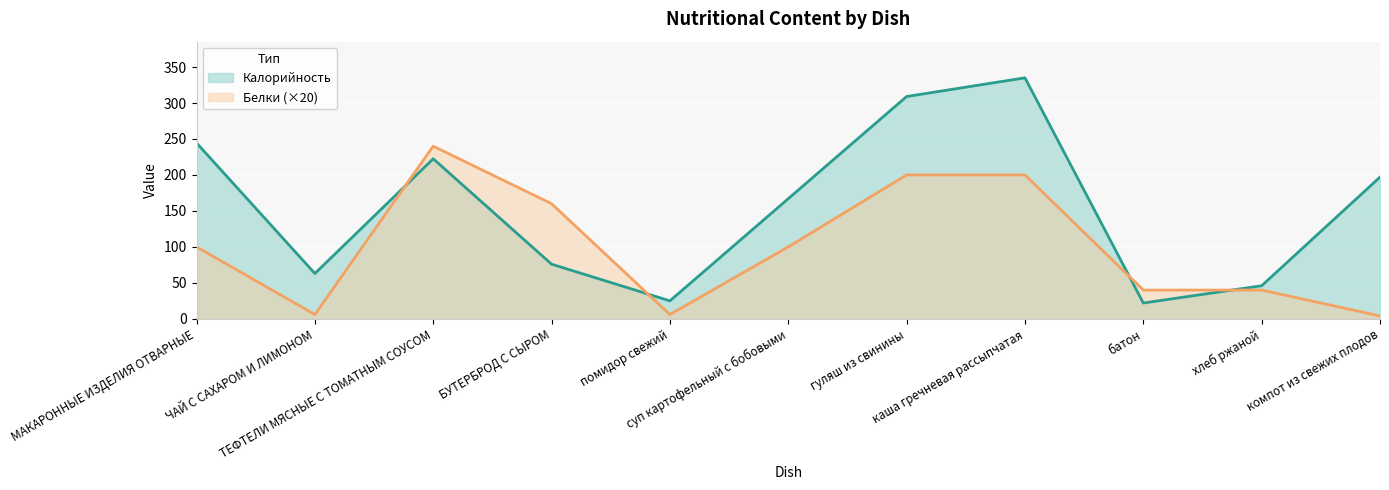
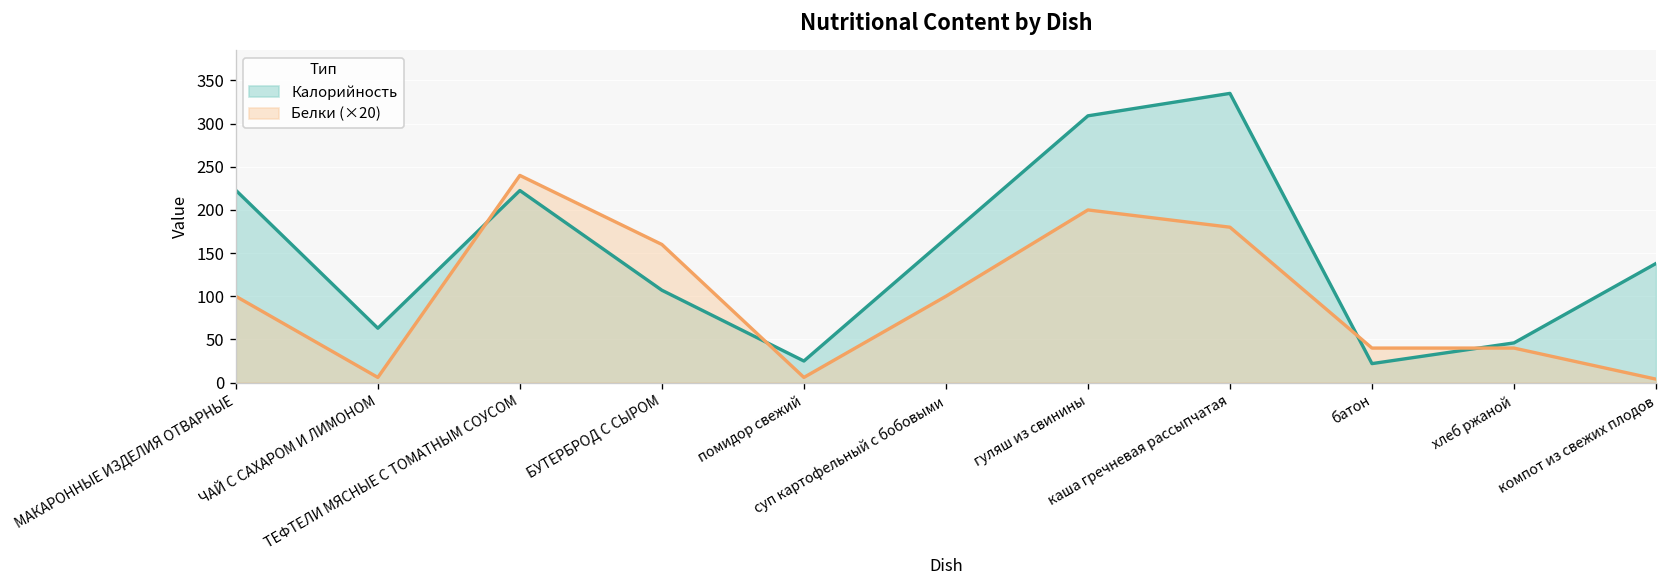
  {
    "Калорийность": {
-     "МАКАРОННЫЕ ИЗДЕЛИЯ ОТВАРНЫЕ": 240,
+     "МАКАРОННЫЕ ИЗДЕЛИЯ ОТВАРНЫЕ": 220,
      "ЧАЙ С САХАРОМ И ЛИМОНОМ": 60,
      "ТЕФТЕЛИ МЯСНЫЕ С ТОМАТНЫМ СОУСОМ": 220,
-     "БУТЕРБРОД С СЫРОМ": 80,
+     "БУТЕРБРОД С СЫРОМ": 110,
      "помидор свежий": 30,
      "суп картофельный с бобовыми": 170,
      "гуляш из свинины": 310,
      "каша гречневая рассыпчатая": 340,
      "батон": 20,
      "хлеб ржаной": 50,
-     "компот из свежих плодов": 200
+     "компот из свежих плодов": 140
    },
    "Белки (×20)": {
      "МАКАРОННЫЕ ИЗДЕЛИЯ ОТВАРНЫЕ": 100,
      "ЧАЙ С САХАРОМ И ЛИМОНОМ": 10,
      "ТЕФТЕЛИ МЯСНЫЕ С ТОМАТНЫМ СОУСОМ": 240,
      "БУТЕРБРОД С СЫРОМ": 160,
      "помидор свежий": 10,
      "суп картофельный с бобовыми": 100,
      "гуляш из свинины": 200,
-     "каша гречневая рассыпчатая": 200,
+     "каша гречневая рассыпчатая": 180,
      "батон": 40,
      "хлеб ржаной": 40,
      "компот из свежих плодов": 0
    }
  }
